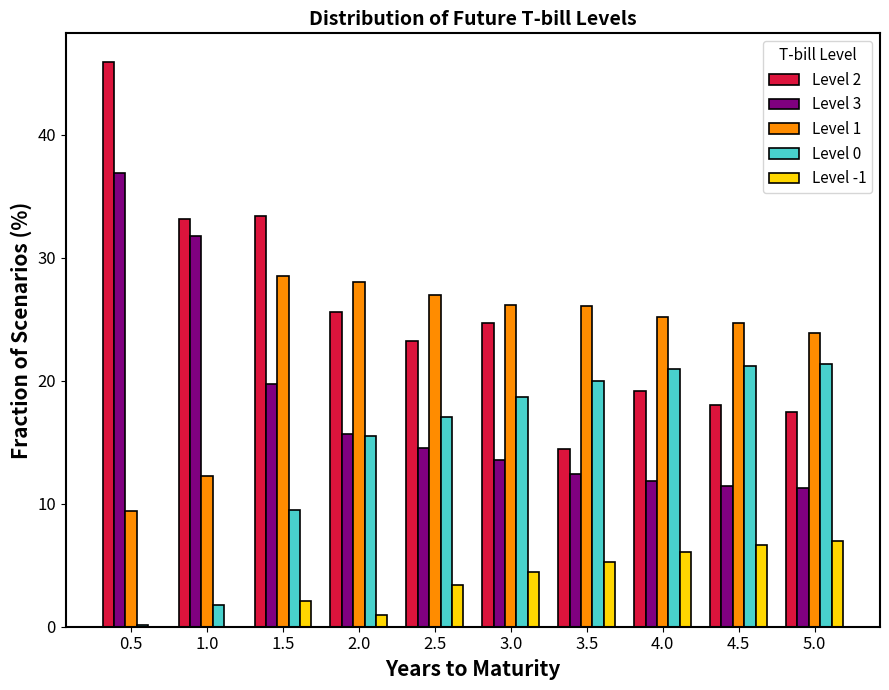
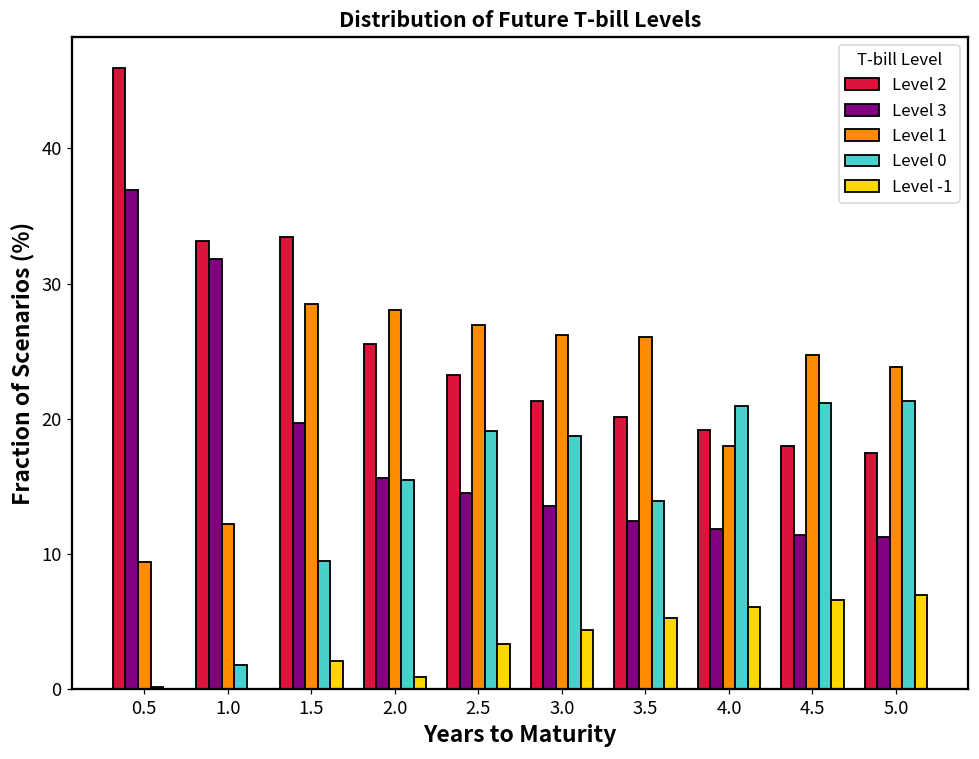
  {
    "Level 2": {
      "0.5": 46.0,
      "1.0": 33.2,
      "1.5": 33.4,
      "2.0": 25.6,
      "2.5": 23.3,
-     "3.0": 24.7,
-     "3.5": 14.4,
+     "3.0": 21.3,
+     "3.5": 20.1,
      "4.0": 19.2,
      "4.5": 18.0,
      "5.0": 17.5
    },
    "Level 3": {
      "0.5": 36.9,
      "1.0": 31.8,
      "1.5": 19.7,
      "2.0": 15.6,
      "2.5": 14.5,
      "3.0": 13.6,
      "3.5": 12.4,
      "4.0": 11.8,
      "4.5": 11.4,
      "5.0": 11.2
    },
    "Level 1": {
      "0.5": 9.4,
      "1.0": 12.2,
      "1.5": 28.5,
      "2.0": 28.0,
      "2.5": 26.9,
      "3.0": 26.2,
      "3.5": 26.1,
-     "4.0": 25.2,
+     "4.0": 18.0,
      "4.5": 24.7,
      "5.0": 23.9
    },
    "Level 0": {
      "1.0": 1.8,
      "1.5": 9.5,
      "2.0": 15.5,
-     "2.5": 17.0,
+     "2.5": 19.1,
      "3.0": 18.7,
-     "3.5": 20.0,
+     "3.5": 13.9,
      "4.0": 20.9,
      "4.5": 21.2,
      "5.0": 21.4
    },
    "Level -1": {
      "0.5": 0.0,
      "1.5": 2.1,
      "2.0": 0.9,
      "2.5": 3.4,
      "3.0": 4.4,
      "3.5": 5.3,
      "4.0": 6.1,
      "4.5": 6.6,
      "5.0": 7.0
    }
  }
